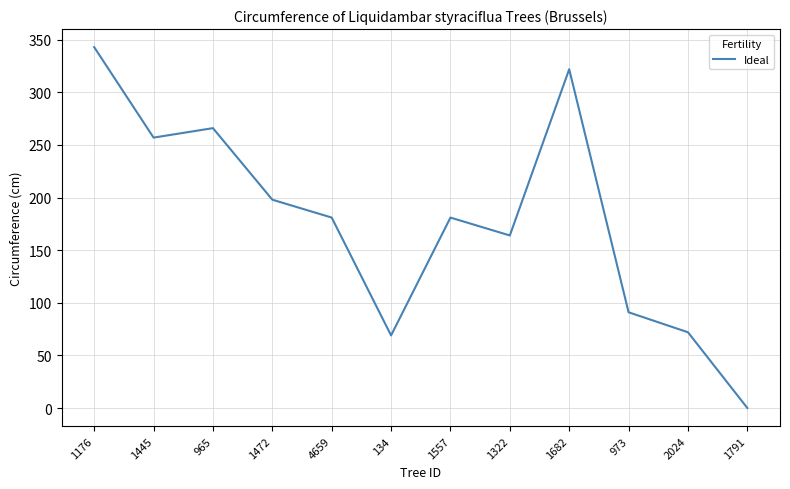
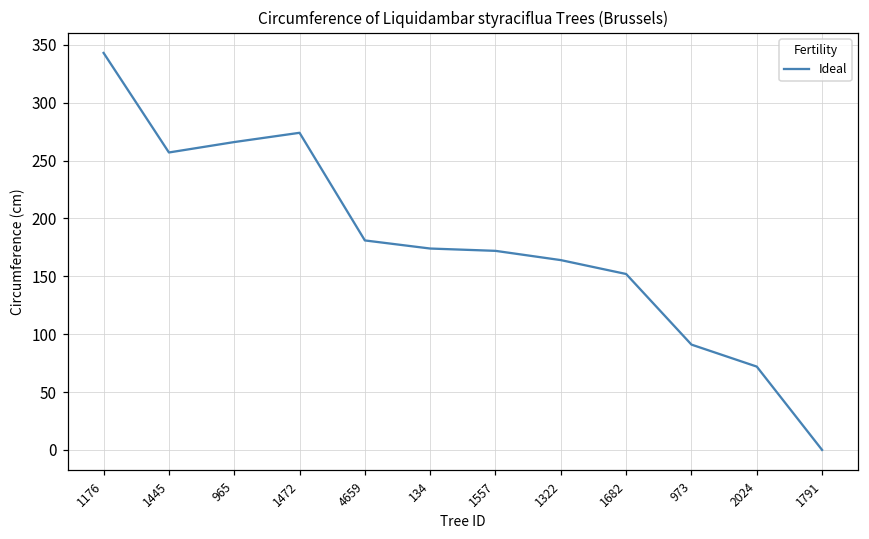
  {
    "1176": 343,
    "1445": 257,
    "965": 266,
-   "1472": 198,
+   "1472": 274,
    "4659": 181,
-   "134": 69,
-   "1557": 181,
+   "134": 174,
+   "1557": 172,
    "1322": 164,
-   "1682": 322,
+   "1682": 152,
    "973": 91,
    "2024": 72,
    "1791": 0
  }
